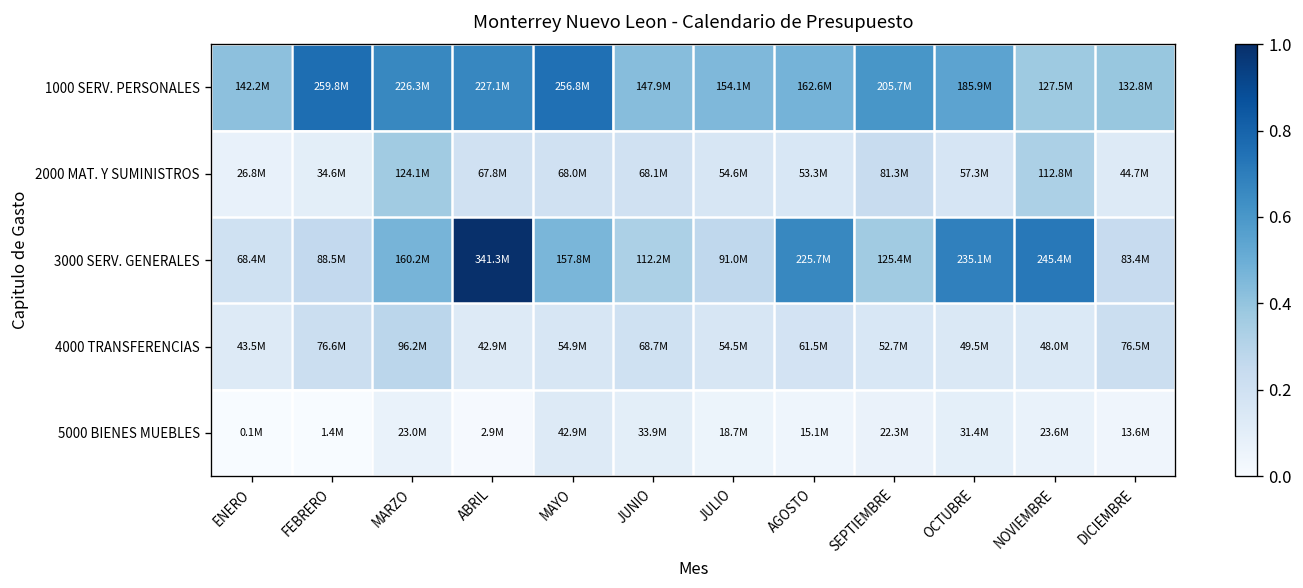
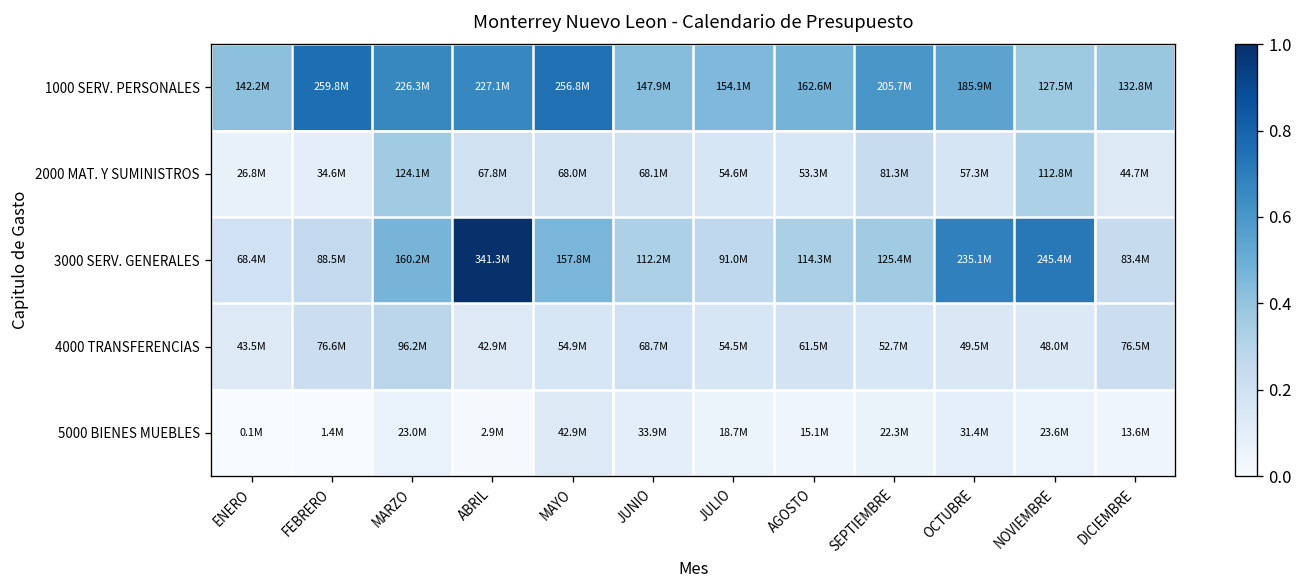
  {
    "1000 SERV. PERSONALES": {
      "ENERO": "142.2M",
      "FEBRERO": "259.8M",
      "MARZO": "226.3M",
      "ABRIL": "227.1M",
      "MAYO": "256.8M",
      "JUNIO": "147.9M",
      "JULIO": "154.1M",
      "AGOSTO": "162.6M",
      "SEPTIEMBRE": "205.7M",
      "OCTUBRE": "185.9M",
      "NOVIEMBRE": "127.5M",
      "DICIEMBRE": "132.8M"
    },
    "2000 MAT. Y SUMINISTROS": {
      "ENERO": "26.8M",
      "FEBRERO": "34.6M",
      "MARZO": "124.1M",
      "ABRIL": "67.8M",
      "MAYO": "68.0M",
      "JUNIO": "68.1M",
      "JULIO": "54.6M",
      "AGOSTO": "53.3M",
      "SEPTIEMBRE": "81.3M",
      "OCTUBRE": "57.3M",
      "NOVIEMBRE": "112.8M",
      "DICIEMBRE": "44.7M"
    },
    "3000 SERV. GENERALES": {
      "ENERO": "68.4M",
      "FEBRERO": "88.5M",
      "MARZO": "160.2M",
      "ABRIL": "341.3M",
      "MAYO": "157.8M",
      "JUNIO": "112.2M",
      "JULIO": "91.0M",
-     "AGOSTO": "225.7M",
+     "AGOSTO": "114.3M",
      "SEPTIEMBRE": "125.4M",
      "OCTUBRE": "235.1M",
      "NOVIEMBRE": "245.4M",
      "DICIEMBRE": "83.4M"
    },
    "4000 TRANSFERENCIAS": {
      "ENERO": "43.5M",
      "FEBRERO": "76.6M",
      "MARZO": "96.2M",
      "ABRIL": "42.9M",
      "MAYO": "54.9M",
      "JUNIO": "68.7M",
      "JULIO": "54.5M",
      "AGOSTO": "61.5M",
      "SEPTIEMBRE": "52.7M",
      "OCTUBRE": "49.5M",
      "NOVIEMBRE": "48.0M",
      "DICIEMBRE": "76.5M"
    },
    "5000 BIENES MUEBLES": {
      "ENERO": "0.1M",
      "FEBRERO": "1.4M",
      "MARZO": "23.0M",
      "ABRIL": "2.9M",
      "MAYO": "42.9M",
      "JUNIO": "33.9M",
      "JULIO": "18.7M",
      "AGOSTO": "15.1M",
      "SEPTIEMBRE": "22.3M",
      "OCTUBRE": "31.4M",
      "NOVIEMBRE": "23.6M",
      "DICIEMBRE": "13.6M"
    }
  }
